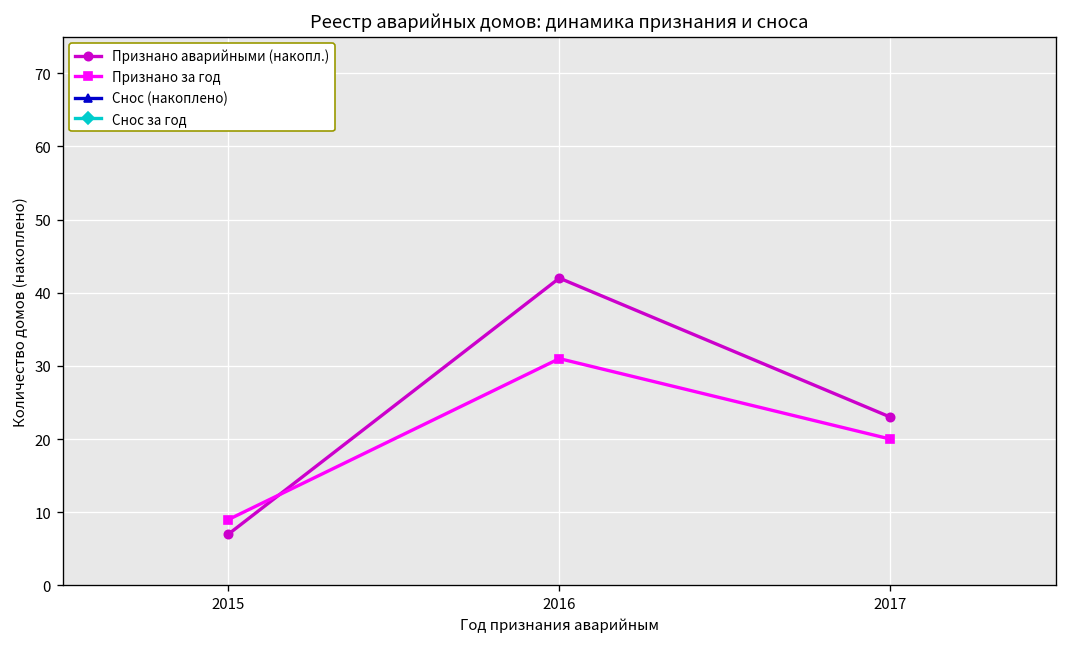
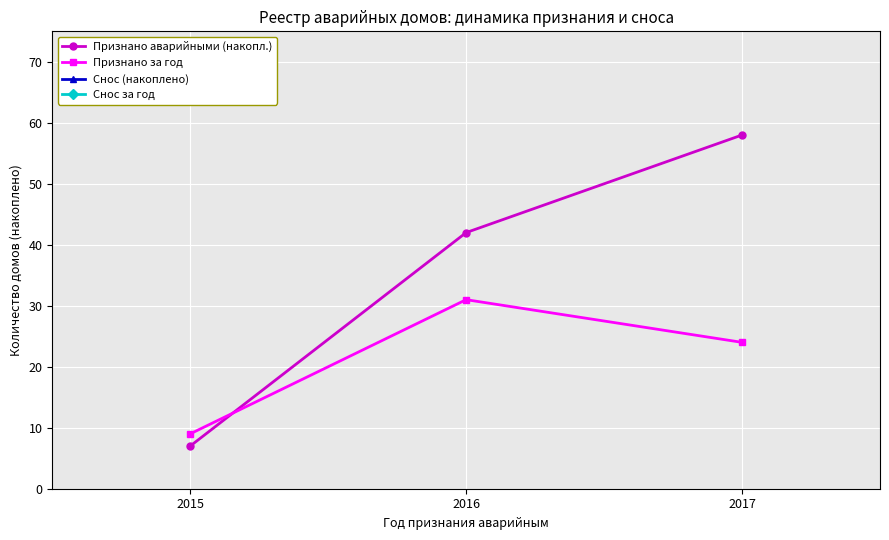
  {
    "Признано аварийными (накопл.)": {
      "2015": 7,
      "2016": 42,
-     "2017": 23
+     "2017": 58
    },
    "Признано за год": {
      "2015": 9,
      "2016": 31,
-     "2017": 20
+     "2017": 24
    }
  }
